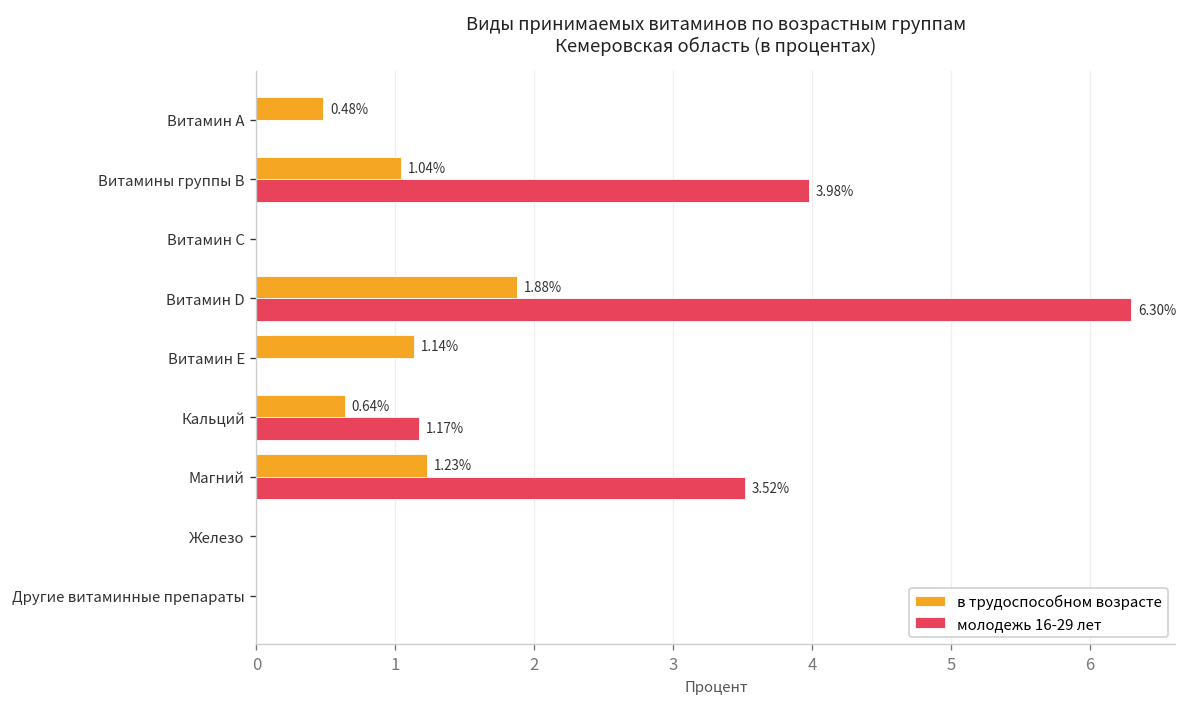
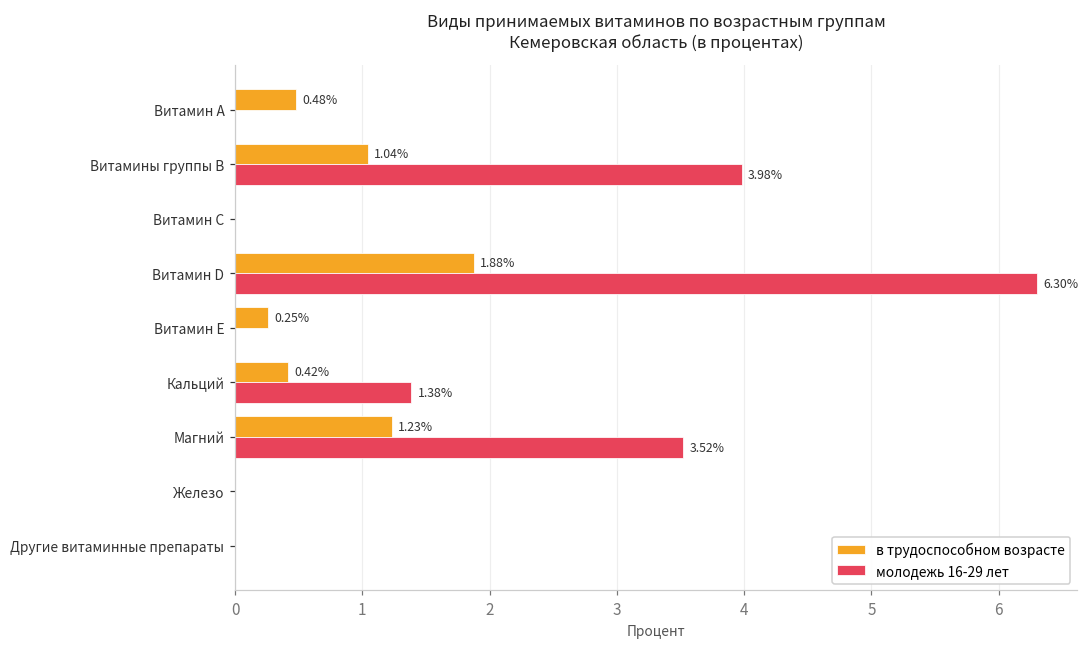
  {
    "в трудоспособном возрасте": {
      "Витамин А": "0.48%",
      "Витамины группы В": "1.04%",
      "Витамин D": "1.88%",
-     "Витамин Е": "1.14%",
-     "Кальций": "0.64%",
+     "Витамин Е": "0.25%",
+     "Кальций": "0.42%",
      "Магний": "1.23%"
    },
    "молодежь 16-29 лет": {
      "Витамины группы В": "3.98%",
      "Витамин D": "6.30%",
-     "Кальций": "1.17%",
+     "Кальций": "1.38%",
      "Магний": "3.52%"
    }
  }
